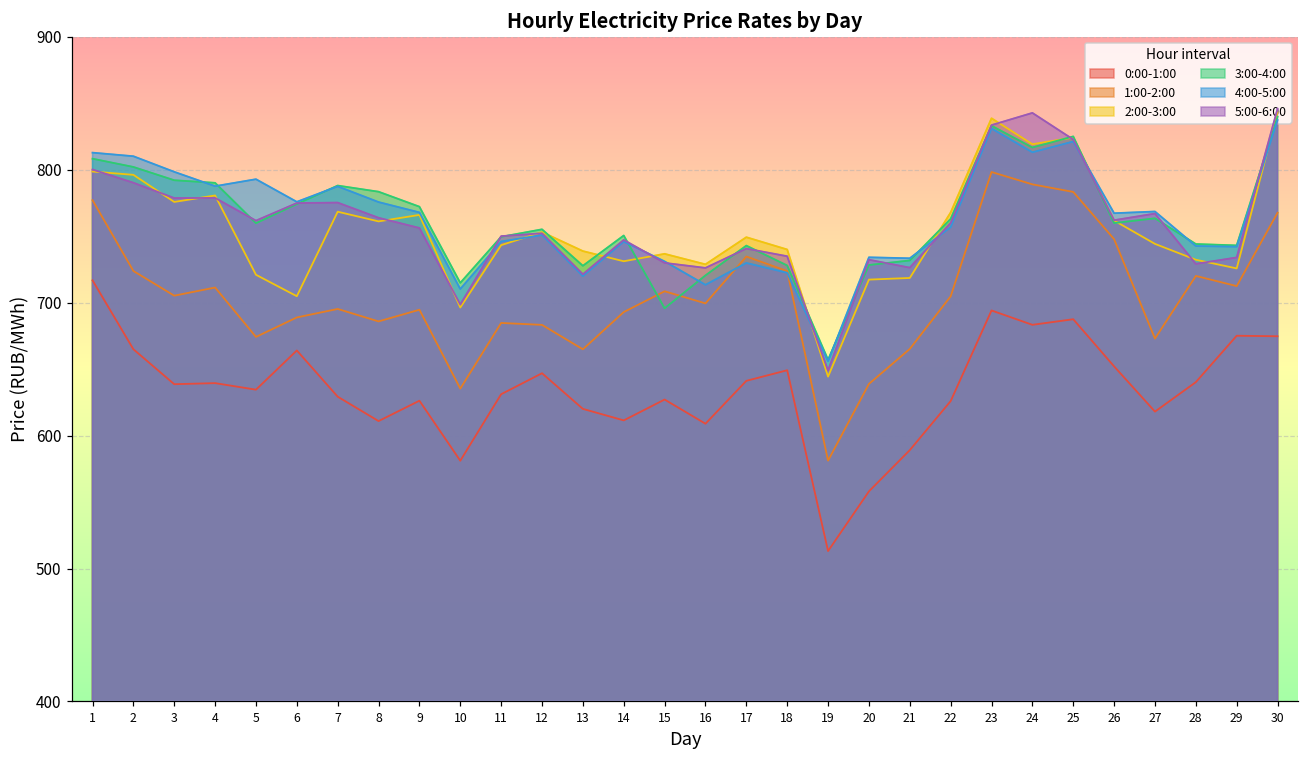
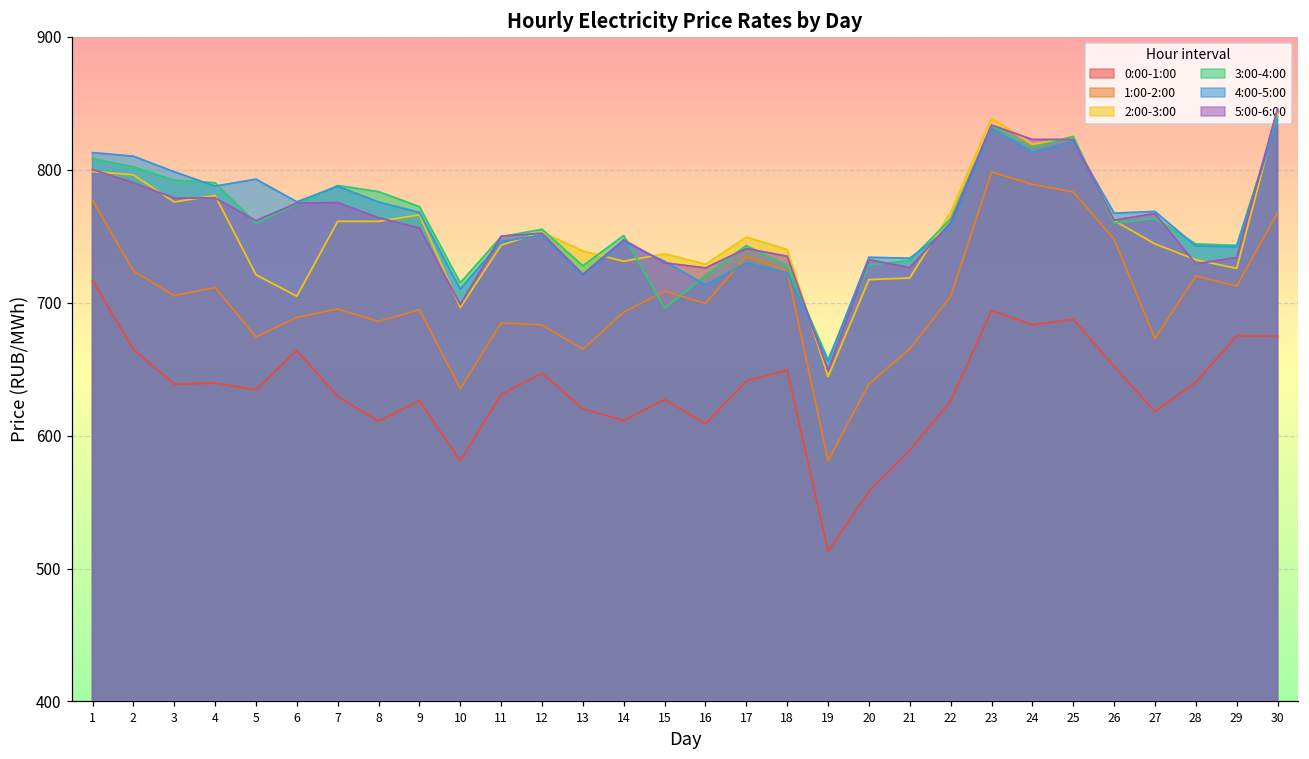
  {
    "2:00-3:00": {
      "2": 796,
      "3": 776,
      "5": 721,
      "6": 705,
-     "7": 768,
+     "7": 761,
      "8": 761,
      "10": 696,
      "11": 743,
      "13": 739,
      "14": 731,
      "15": 737,
      "16": 729,
      "17": 749,
      "18": 740,
      "19": 644,
      "20": 717,
      "21": 719,
      "22": 768,
      "23": 839,
      "24": 819,
      "27": 744,
      "28": 732,
      "29": 726
    },
    "3:00-4:00": {
      "1": 808,
      "2": 802,
      "3": 792,
      "4": 790,
      "8": 783,
      "9": 772,
      "10": 715,
      "13": 728,
      "14": 750,
      "15": 696,
      "16": 720,
      "17": 743,
      "18": 728,
      "20": 728,
      "22": 763,
      "24": 817,
      "27": 763
    },
    "4:00-5:00": {
      "1": 813,
      "2": 810,
      "3": 798,
      "4": 788,
      "5": 793,
      "8": 776,
      "10": 710,
      "11": 746,
      "16": 713,
      "17": 730,
      "22": 757,
      "24": 813,
      "26": 767,
      "30": 837
    },
    "5:00-6:00": {
      "2": 790,
      "3": 779,
      "7": 775,
      "8": 764,
      "9": 756,
      "10": 699,
      "16": 726,
      "17": 741,
      "18": 735,
      "19": 649,
      "21": 726,
      "22": 760,
-     "24": 843,
+     "24": 823,
      "28": 729,
      "29": 734
    }
  }
